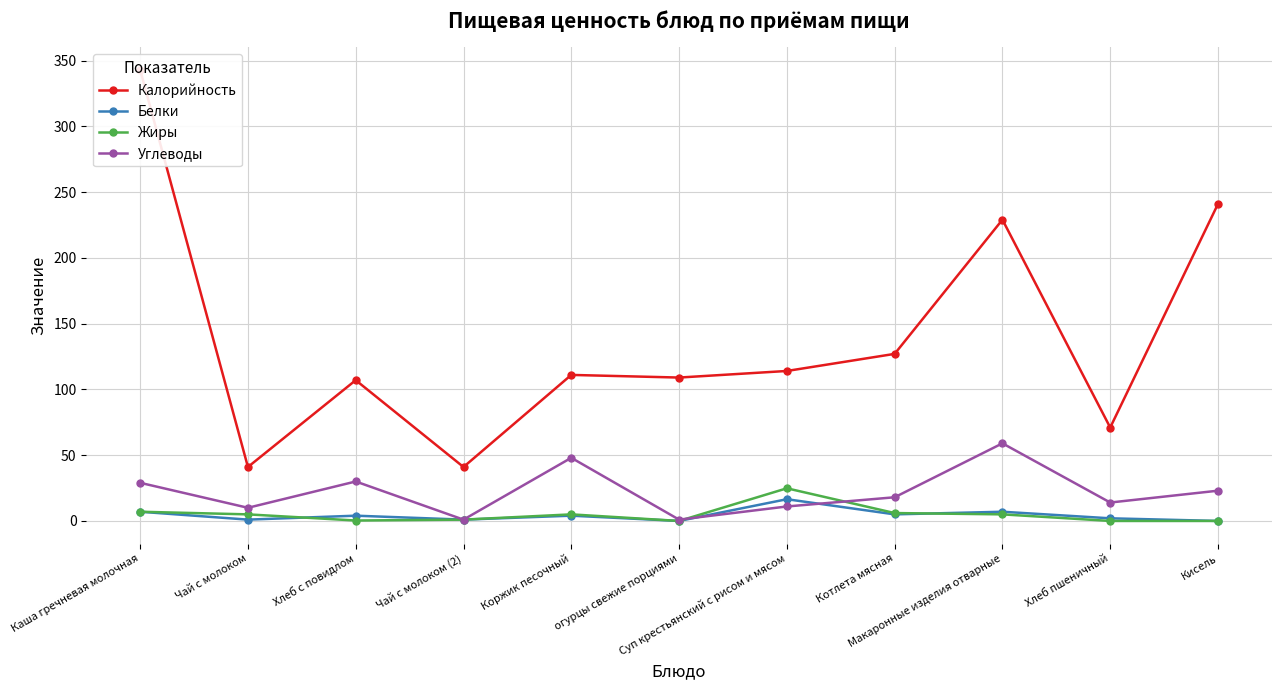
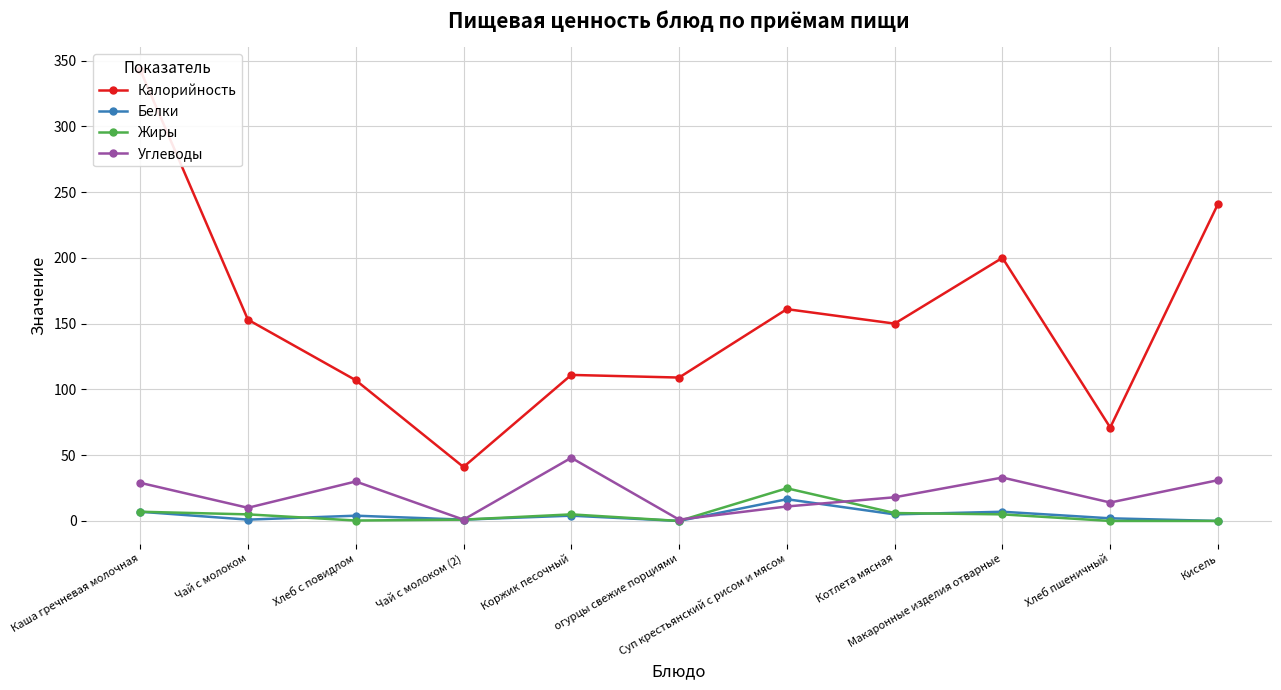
  {
    "Калорийность": {
-     "Чай с молоком": 41,
+     "Чай с молоком": 153,
      "Хлеб с повидлом": 107,
      "Чай с молоком (2)": 41,
      "Коржик песочный": 111,
      "огурцы свежие порциями": 109,
-     "Суп крестьянский с рисом и мясом": 114,
-     "Котлета мясная": 127,
-     "Макаронные изделия отварные": 229,
+     "Суп крестьянский с рисом и мясом": 161,
+     "Котлета мясная": 150,
+     "Макаронные изделия отварные": 200,
      "Хлеб пшеничный": 71,
      "Кисель": 241
    },
    "Белки": {
      "Чай с молоком": 1,
      "Хлеб с повидлом": 4,
      "Суп крестьянский с рисом и мясом": 17,
      "Макаронные изделия отварные": 7,
      "Хлеб пшеничный": 2
    },
    "Жиры": {
      "Чай с молоком": 5,
      "Хлеб с повидлом": 0,
      "Суп крестьянский с рисом и мясом": 25,
      "Макаронные изделия отварные": 5,
      "Хлеб пшеничный": 0
    },
    "Углеводы": {
      "Каша гречневая молочная": 29,
      "Чай с молоком": 10,
      "Хлеб с повидлом": 30,
      "Коржик песочный": 48,
      "Суп крестьянский с рисом и мясом": 11,
      "Котлета мясная": 18,
-     "Макаронные изделия отварные": 59,
+     "Макаронные изделия отварные": 33,
      "Хлеб пшеничный": 14,
-     "Кисель": 23
+     "Кисель": 31
    }
  }
